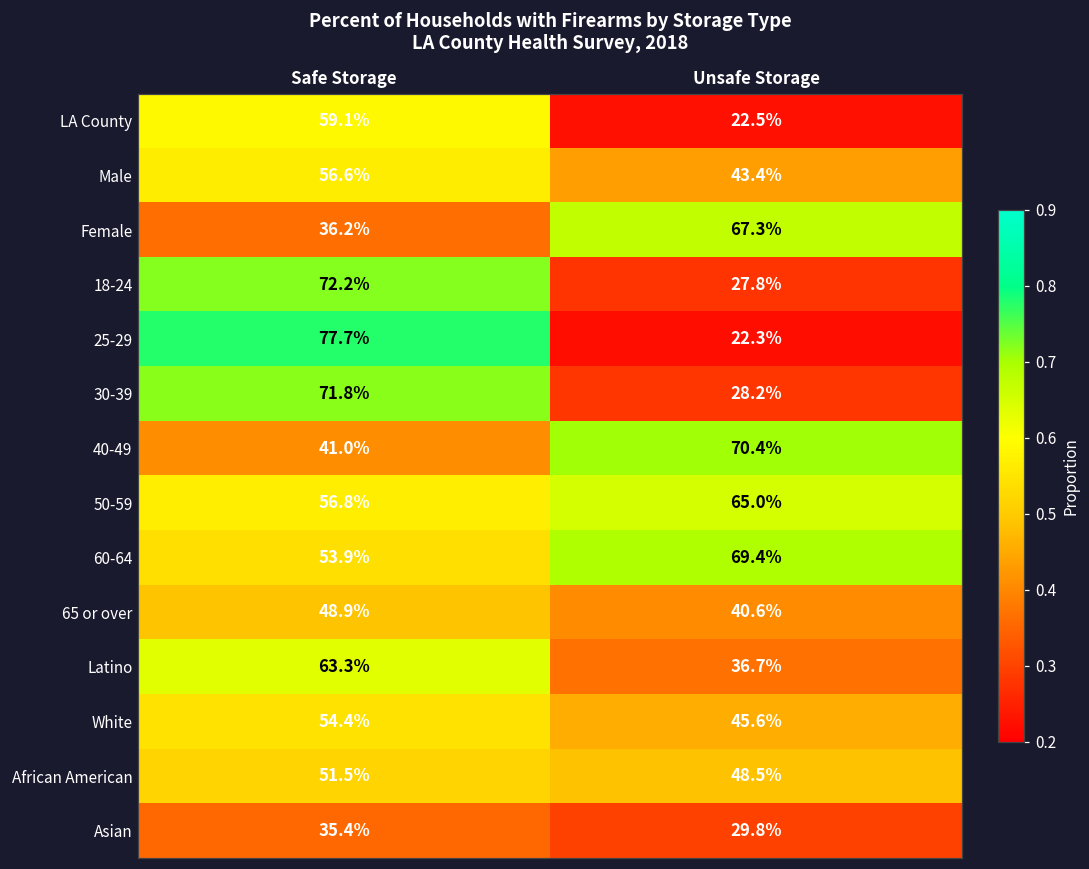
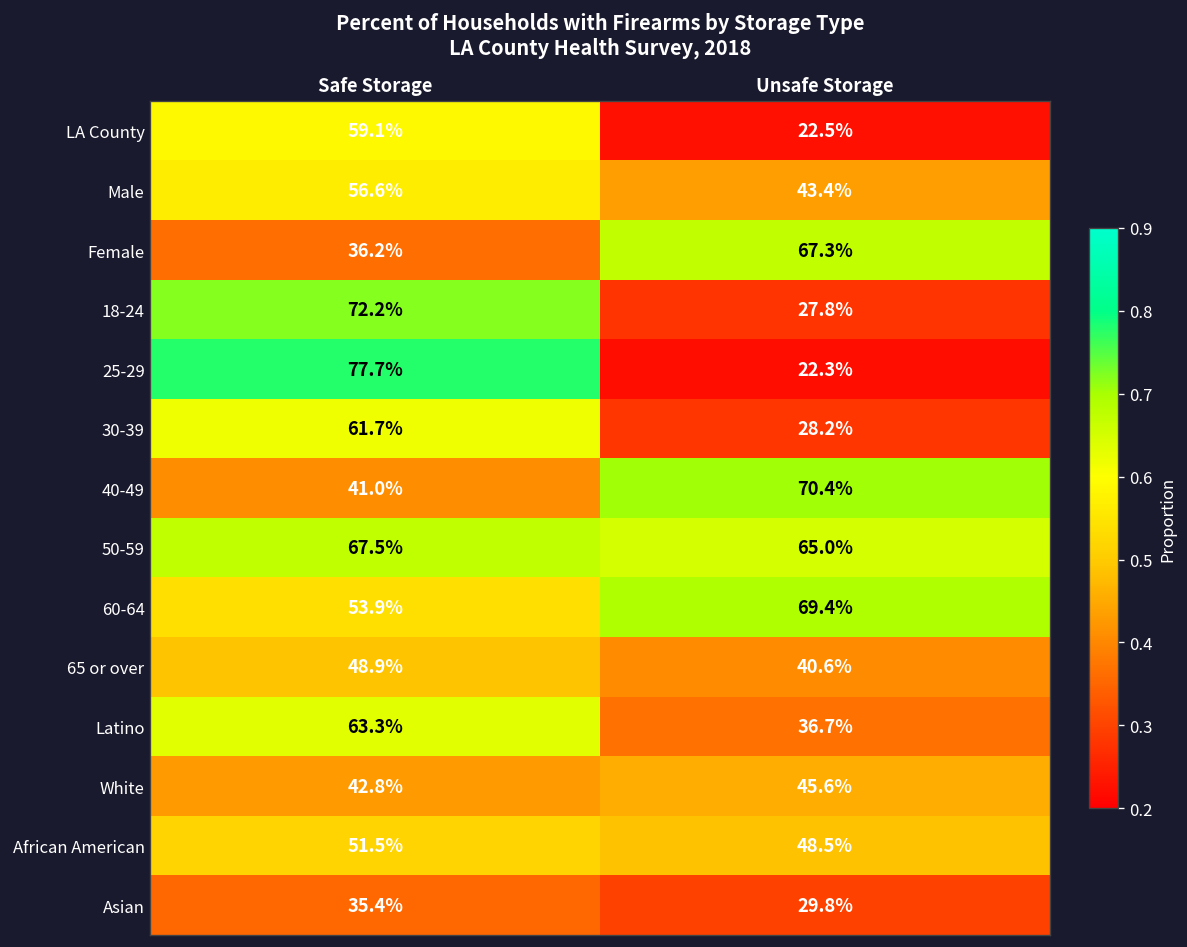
  {
    "LA County": {
      "Safe Storage": "59.1%",
      "Unsafe Storage": "22.5%"
    },
    "Male": {
      "Safe Storage": "56.6%",
      "Unsafe Storage": "43.4%"
    },
    "Female": {
      "Safe Storage": "36.2%",
      "Unsafe Storage": "67.3%"
    },
    "18-24": {
      "Safe Storage": "72.2%",
      "Unsafe Storage": "27.8%"
    },
    "25-29": {
      "Safe Storage": "77.7%",
      "Unsafe Storage": "22.3%"
    },
    "30-39": {
-     "Safe Storage": "71.8%",
+     "Safe Storage": "61.7%",
      "Unsafe Storage": "28.2%"
    },
    "40-49": {
      "Safe Storage": "41.0%",
      "Unsafe Storage": "70.4%"
    },
    "50-59": {
-     "Safe Storage": "56.8%",
+     "Safe Storage": "67.5%",
      "Unsafe Storage": "65.0%"
    },
    "60-64": {
      "Safe Storage": "53.9%",
      "Unsafe Storage": "69.4%"
    },
    "65 or over": {
      "Safe Storage": "48.9%",
      "Unsafe Storage": "40.6%"
    },
    "Latino": {
      "Safe Storage": "63.3%",
      "Unsafe Storage": "36.7%"
    },
    "White": {
-     "Safe Storage": "54.4%",
+     "Safe Storage": "42.8%",
      "Unsafe Storage": "45.6%"
    },
    "African American": {
      "Safe Storage": "51.5%",
      "Unsafe Storage": "48.5%"
    },
    "Asian": {
      "Safe Storage": "35.4%",
      "Unsafe Storage": "29.8%"
    }
  }
